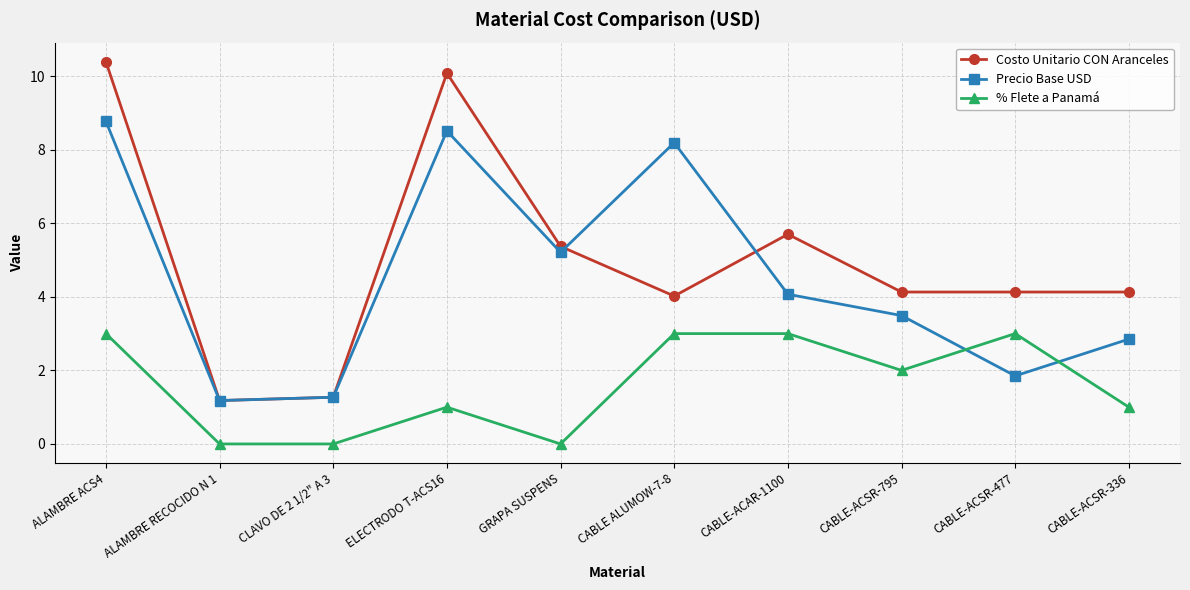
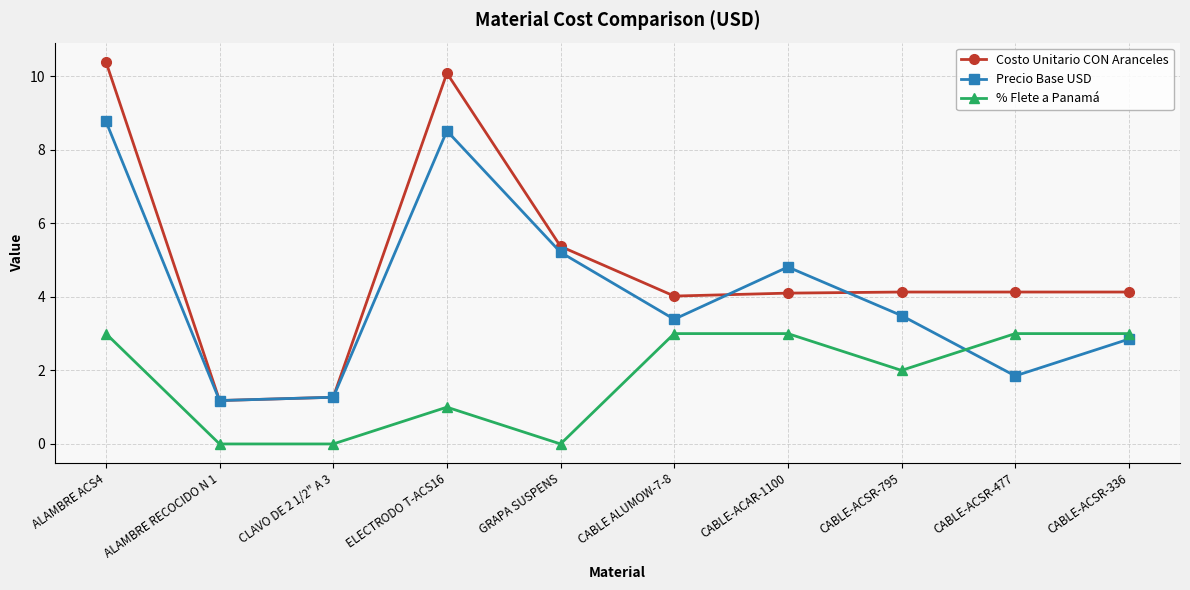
  {
    "Costo Unitario CON Aranceles": {
      "ALAMBRE ACS4": 10.4,
      "ELECTRODO T-ACS16": 10.1,
      "GRAPA SUSPENS": 5.4,
      "CABLE ALUMOW-7-8": 4.0,
-     "CABLE-ACAR-1100": 5.7,
+     "CABLE-ACAR-1100": 4.1,
      "CABLE-ACSR-795": 4.1,
      "CABLE-ACSR-477": 4.1,
      "CABLE-ACSR-336": 4.1
    },
    "Precio Base USD": {
      "ALAMBRE ACS4": 8.8,
      "ELECTRODO T-ACS16": 8.5,
      "GRAPA SUSPENS": 5.2,
-     "CABLE ALUMOW-7-8": 8.2,
-     "CABLE-ACAR-1100": 4.1,
+     "CABLE ALUMOW-7-8": 3.4,
+     "CABLE-ACAR-1100": 4.8,
      "CABLE-ACSR-795": 3.5,
      "CABLE-ACSR-477": 1.9,
      "CABLE-ACSR-336": 2.9
    },
    "% Flete a Panamá": {
      "ALAMBRE ACS4": 3,
      "ALAMBRE RECOCIDO N 1": 0,
      "CLAVO DE 2 1/2\" A 3": 0,
      "ELECTRODO T-ACS16": 1,
      "GRAPA SUSPENS": 0,
      "CABLE ALUMOW-7-8": 3,
      "CABLE-ACAR-1100": 3,
      "CABLE-ACSR-795": 2,
      "CABLE-ACSR-477": 3,
-     "CABLE-ACSR-336": 1
+     "CABLE-ACSR-336": 3
    }
  }
